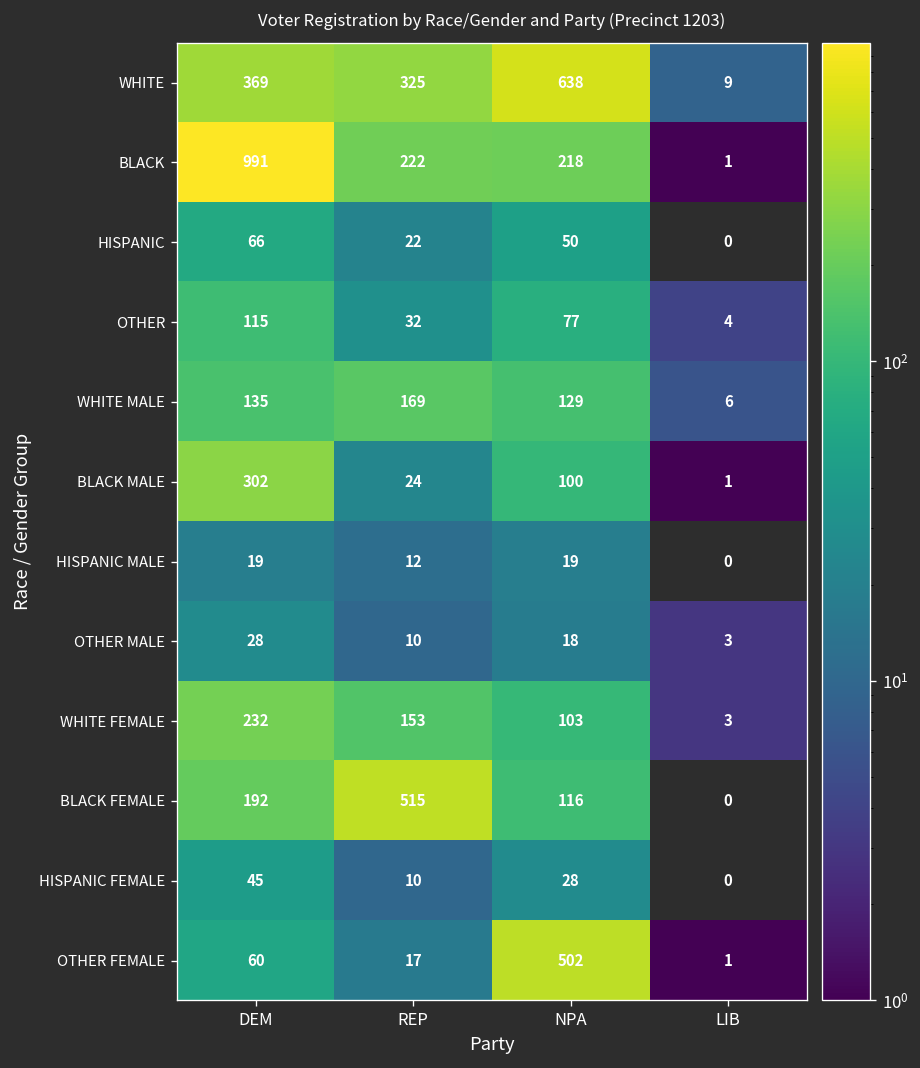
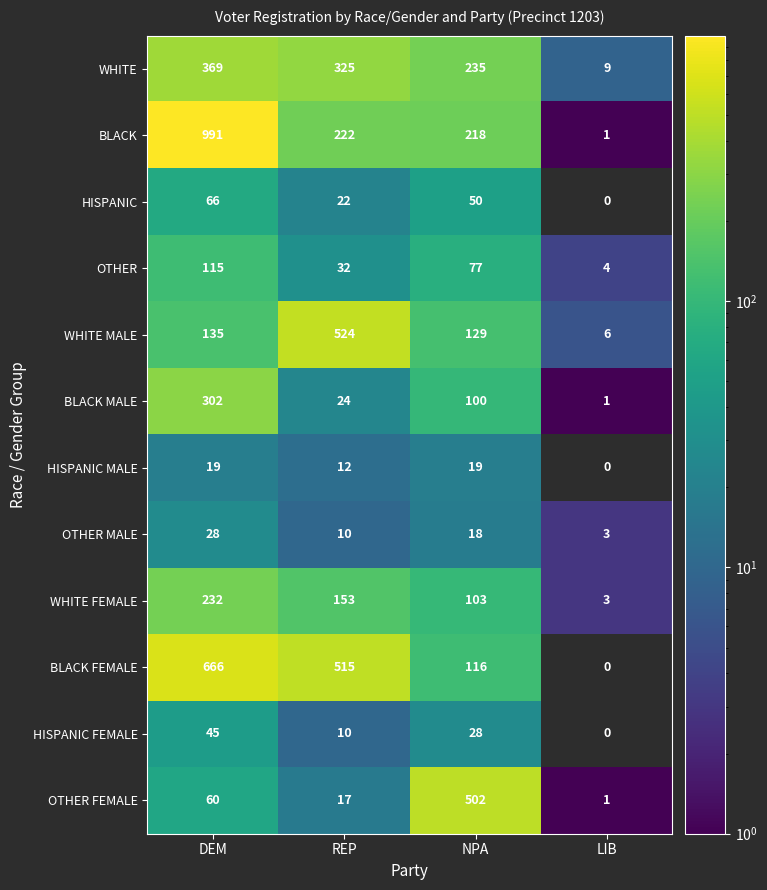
  {
    "WHITE": {
      "DEM": 369,
      "REP": 325,
-     "NPA": 638,
+     "NPA": 235,
      "LIB": 9
    },
    "BLACK": {
      "DEM": 991,
      "REP": 222,
      "NPA": 218,
      "LIB": 1
    },
    "HISPANIC": {
      "DEM": 66,
      "REP": 22,
      "NPA": 50,
      "LIB": 0
    },
    "OTHER": {
      "DEM": 115,
      "REP": 32,
      "NPA": 77,
      "LIB": 4
    },
    "WHITE MALE": {
      "DEM": 135,
-     "REP": 169,
+     "REP": 524,
      "NPA": 129,
      "LIB": 6
    },
    "BLACK MALE": {
      "DEM": 302,
      "REP": 24,
      "NPA": 100,
      "LIB": 1
    },
    "HISPANIC MALE": {
      "DEM": 19,
      "REP": 12,
      "NPA": 19,
      "LIB": 0
    },
    "OTHER MALE": {
      "DEM": 28,
      "REP": 10,
      "NPA": 18,
      "LIB": 3
    },
    "WHITE FEMALE": {
      "DEM": 232,
      "REP": 153,
      "NPA": 103,
      "LIB": 3
    },
    "BLACK FEMALE": {
-     "DEM": 192,
+     "DEM": 666,
      "REP": 515,
      "NPA": 116,
      "LIB": 0
    },
    "HISPANIC FEMALE": {
      "DEM": 45,
      "REP": 10,
      "NPA": 28,
      "LIB": 0
    },
    "OTHER FEMALE": {
      "DEM": 60,
      "REP": 17,
      "NPA": 502,
      "LIB": 1
    }
  }
